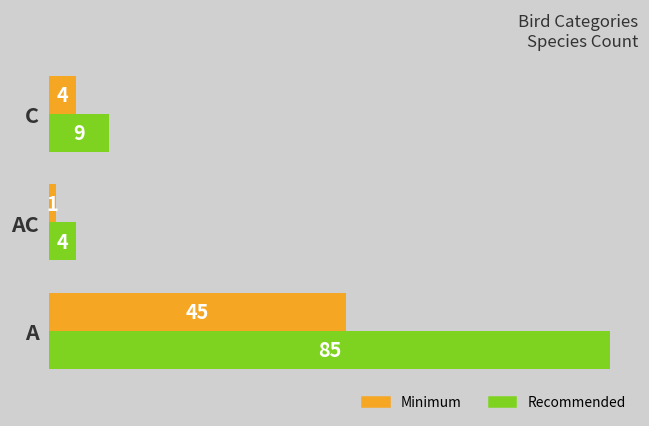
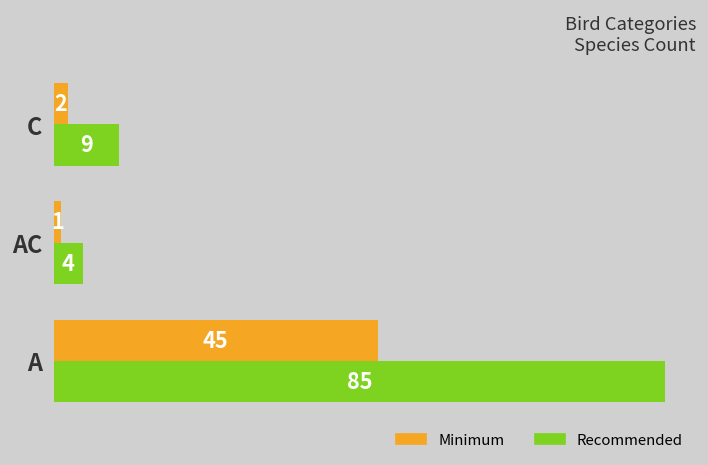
  {
    "Minimum": {
-     "C": 4,
+     "C": 2,
      "A": 45
    },
    "Recommended": {
      "C": 9,
      "AC": 4,
      "A": 85
    }
  }
